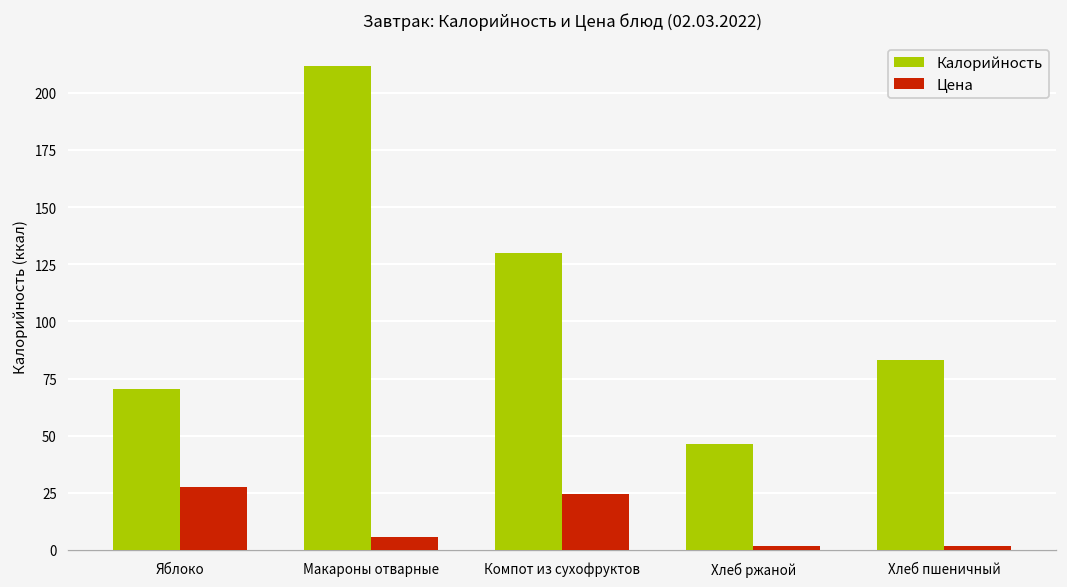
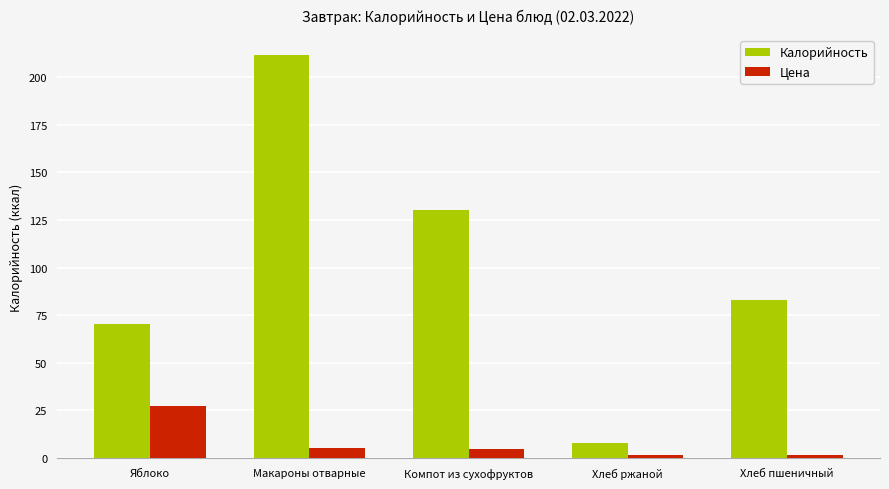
  {
    "Калорийность": {
      "Яблоко": 71,
      "Макароны отварные": 212,
      "Компот из сухофруктов": 130,
-     "Хлеб ржаной": 46,
+     "Хлеб ржаной": 8,
      "Хлеб пшеничный": 83
    },
    "Цена": {
      "Яблоко": 28,
      "Макароны отварные": 6,
-     "Компот из сухофруктов": 24,
+     "Компот из сухофруктов": 5,
      "Хлеб ржаной": 2,
      "Хлеб пшеничный": 2
    }
  }
